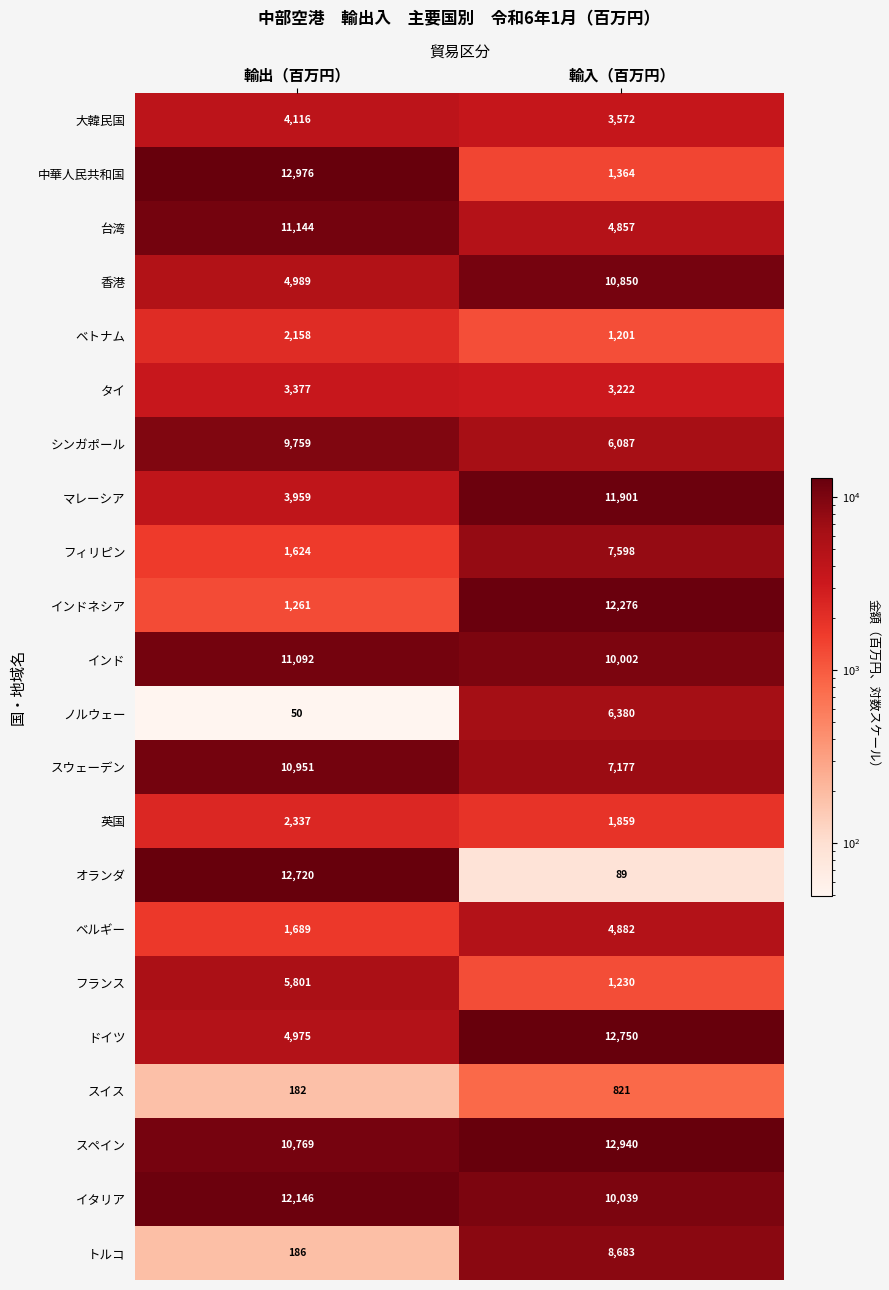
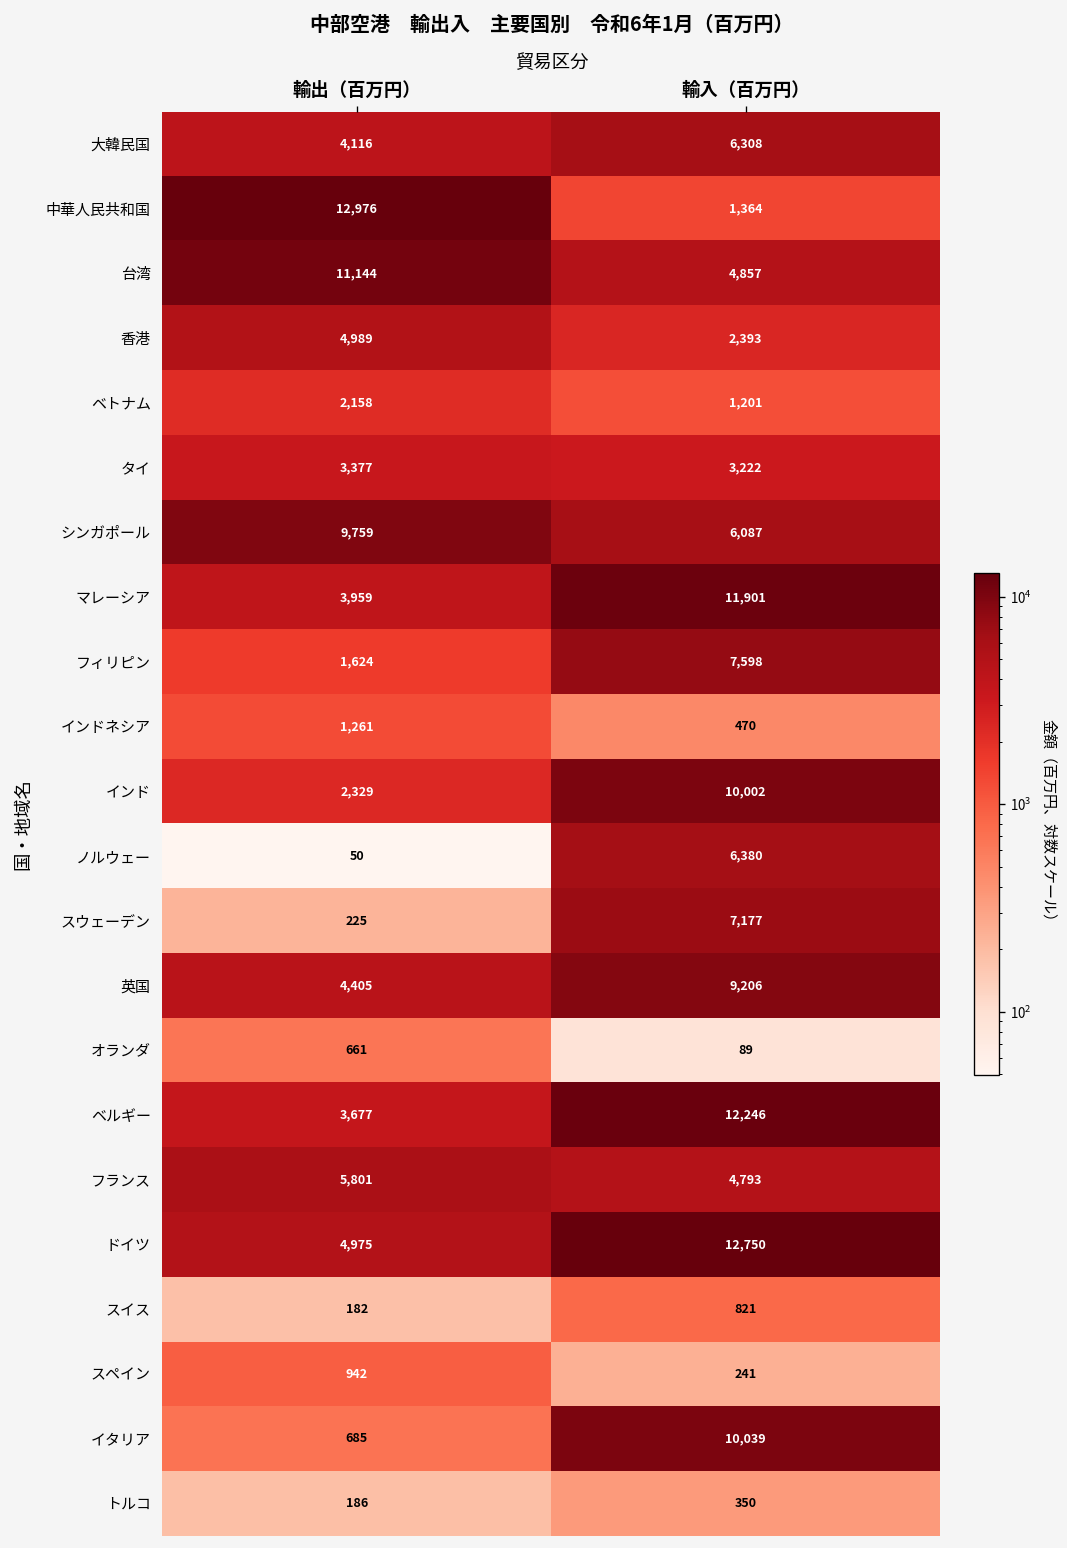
  {
    "大韓民国": {
      "輸出（百万円）": "4,116",
-     "輸入（百万円）": "3,572"
+     "輸入（百万円）": "6,308"
    },
    "中華人民共和国": {
      "輸出（百万円）": "12,976",
      "輸入（百万円）": "1,364"
    },
    "台湾": {
      "輸出（百万円）": "11,144",
      "輸入（百万円）": "4,857"
    },
    "香港": {
      "輸出（百万円）": "4,989",
-     "輸入（百万円）": "10,850"
+     "輸入（百万円）": "2,393"
    },
    "ベトナム": {
      "輸出（百万円）": "2,158",
      "輸入（百万円）": "1,201"
    },
    "タイ": {
      "輸出（百万円）": "3,377",
      "輸入（百万円）": "3,222"
    },
    "シンガポール": {
      "輸出（百万円）": "9,759",
      "輸入（百万円）": "6,087"
    },
    "マレーシア": {
      "輸出（百万円）": "3,959",
      "輸入（百万円）": "11,901"
    },
    "フィリピン": {
      "輸出（百万円）": "1,624",
      "輸入（百万円）": "7,598"
    },
    "インドネシア": {
      "輸出（百万円）": "1,261",
-     "輸入（百万円）": "12,276"
+     "輸入（百万円）": "470"
    },
    "インド": {
-     "輸出（百万円）": "11,092",
+     "輸出（百万円）": "2,329",
      "輸入（百万円）": "10,002"
    },
    "ノルウェー": {
      "輸出（百万円）": "50",
      "輸入（百万円）": "6,380"
    },
    "スウェーデン": {
-     "輸出（百万円）": "10,951",
+     "輸出（百万円）": "225",
      "輸入（百万円）": "7,177"
    },
    "英国": {
-     "輸出（百万円）": "2,337",
-     "輸入（百万円）": "1,859"
+     "輸出（百万円）": "4,405",
+     "輸入（百万円）": "9,206"
    },
    "オランダ": {
-     "輸出（百万円）": "12,720",
+     "輸出（百万円）": "661",
      "輸入（百万円）": "89"
    },
    "ベルギー": {
-     "輸出（百万円）": "1,689",
-     "輸入（百万円）": "4,882"
+     "輸出（百万円）": "3,677",
+     "輸入（百万円）": "12,246"
    },
    "フランス": {
      "輸出（百万円）": "5,801",
-     "輸入（百万円）": "1,230"
+     "輸入（百万円）": "4,793"
    },
    "ドイツ": {
      "輸出（百万円）": "4,975",
      "輸入（百万円）": "12,750"
    },
    "スイス": {
      "輸出（百万円）": "182",
      "輸入（百万円）": "821"
    },
    "スペイン": {
-     "輸出（百万円）": "10,769",
-     "輸入（百万円）": "12,940"
+     "輸出（百万円）": "942",
+     "輸入（百万円）": "241"
    },
    "イタリア": {
-     "輸出（百万円）": "12,146",
+     "輸出（百万円）": "685",
      "輸入（百万円）": "10,039"
    },
    "トルコ": {
      "輸出（百万円）": "186",
-     "輸入（百万円）": "8,683"
+     "輸入（百万円）": "350"
    }
  }
